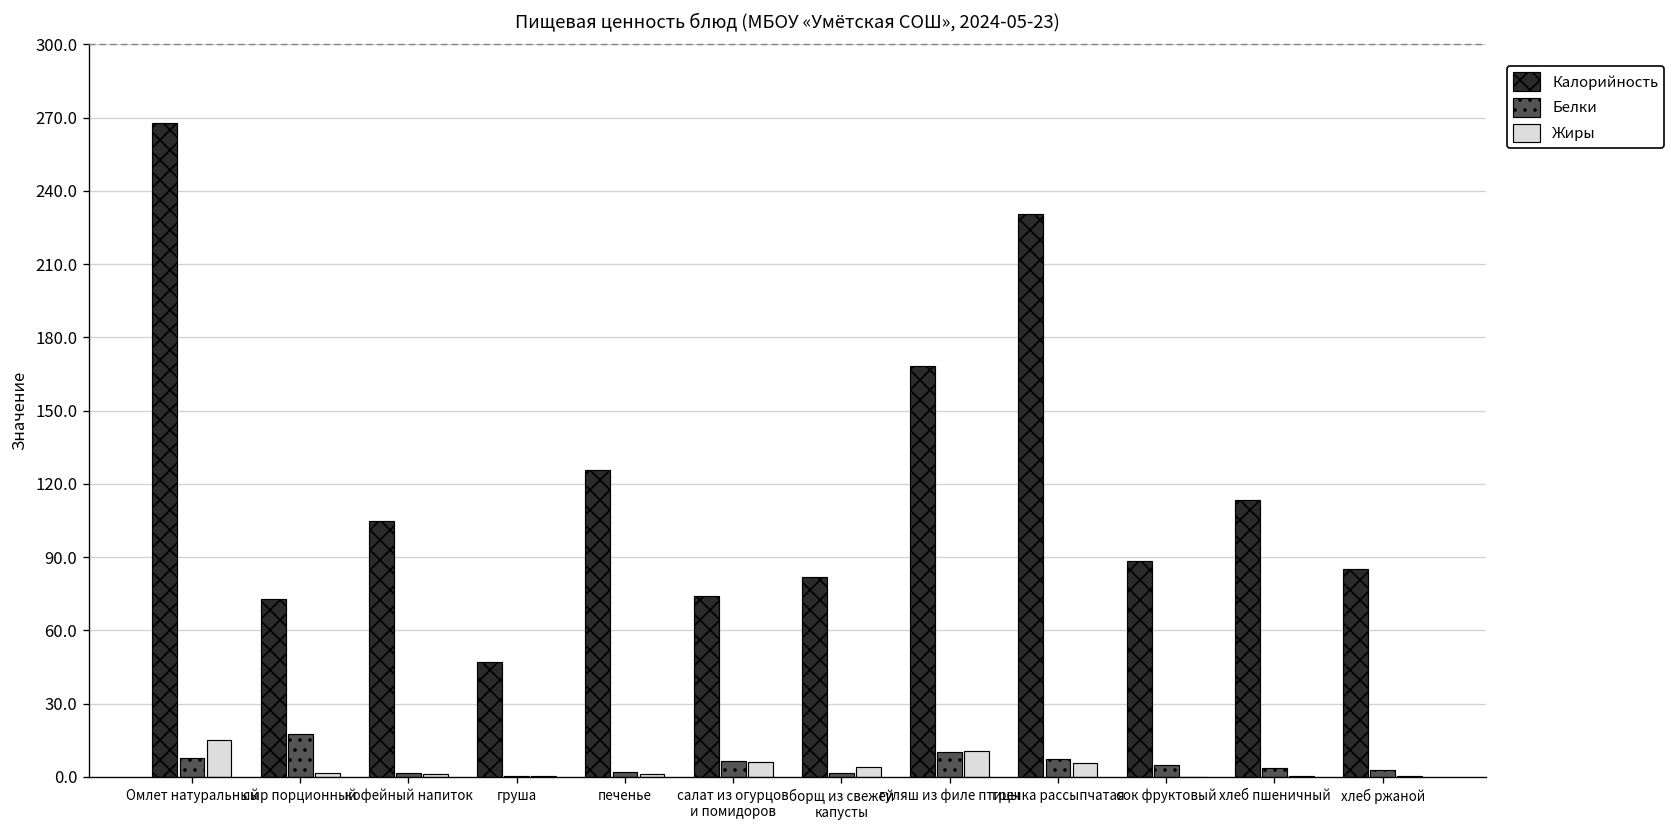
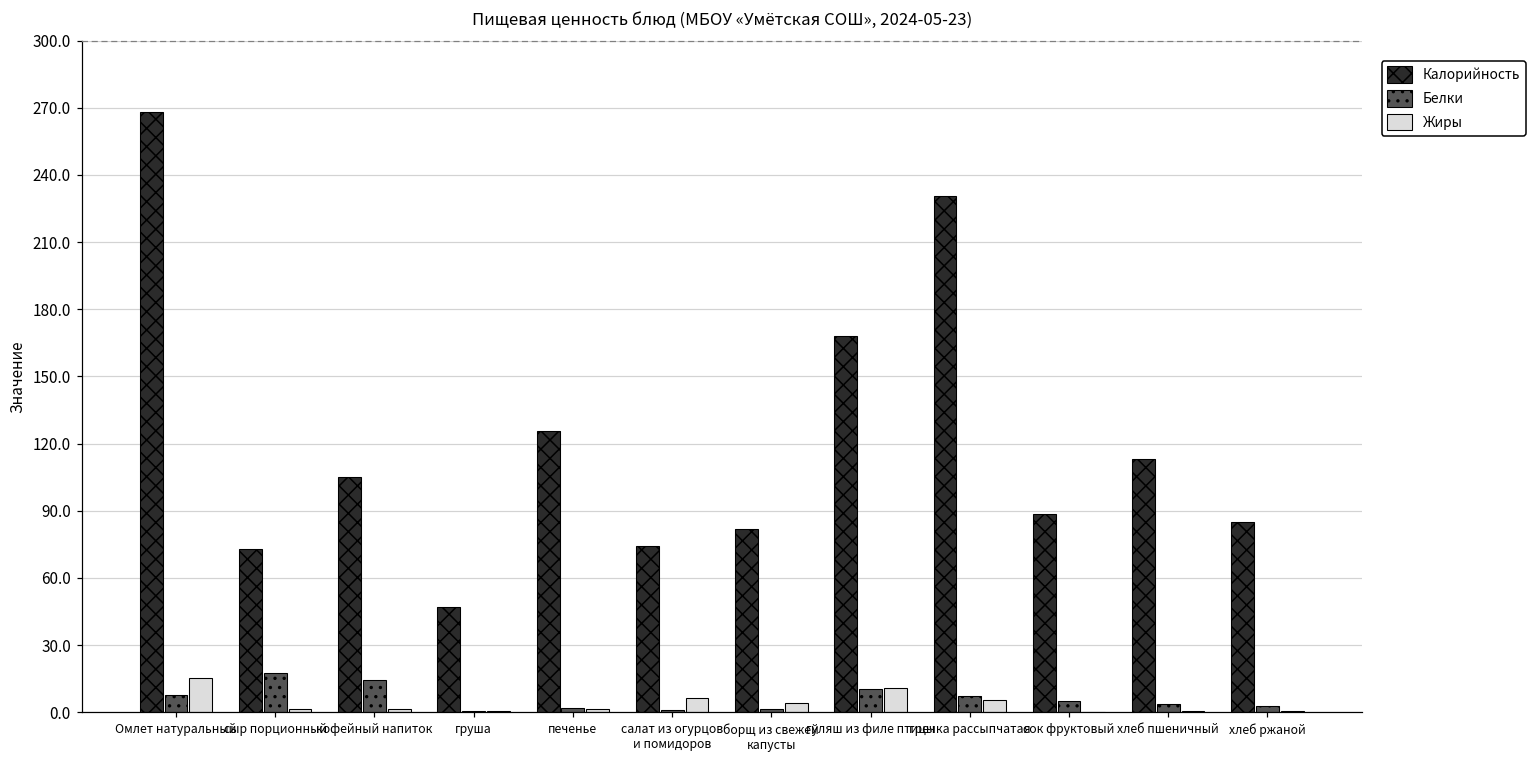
  {
    "Белки": {
      "Омлет натуральный": 8,
      "сыр порционный": 18,
-     "кофейный напиток": 2,
+     "кофейный напиток": 15,
      "печенье": 2,
-     "салат из огурцов и помидоров": 7,
+     "салат из огурцов и помидоров": 1,
      "борщ из свежей капусты": 1,
      "сок фруктовый": 5,
      "хлеб пшеничный": 4,
      "хлеб ржаной": 3
    }
  }
